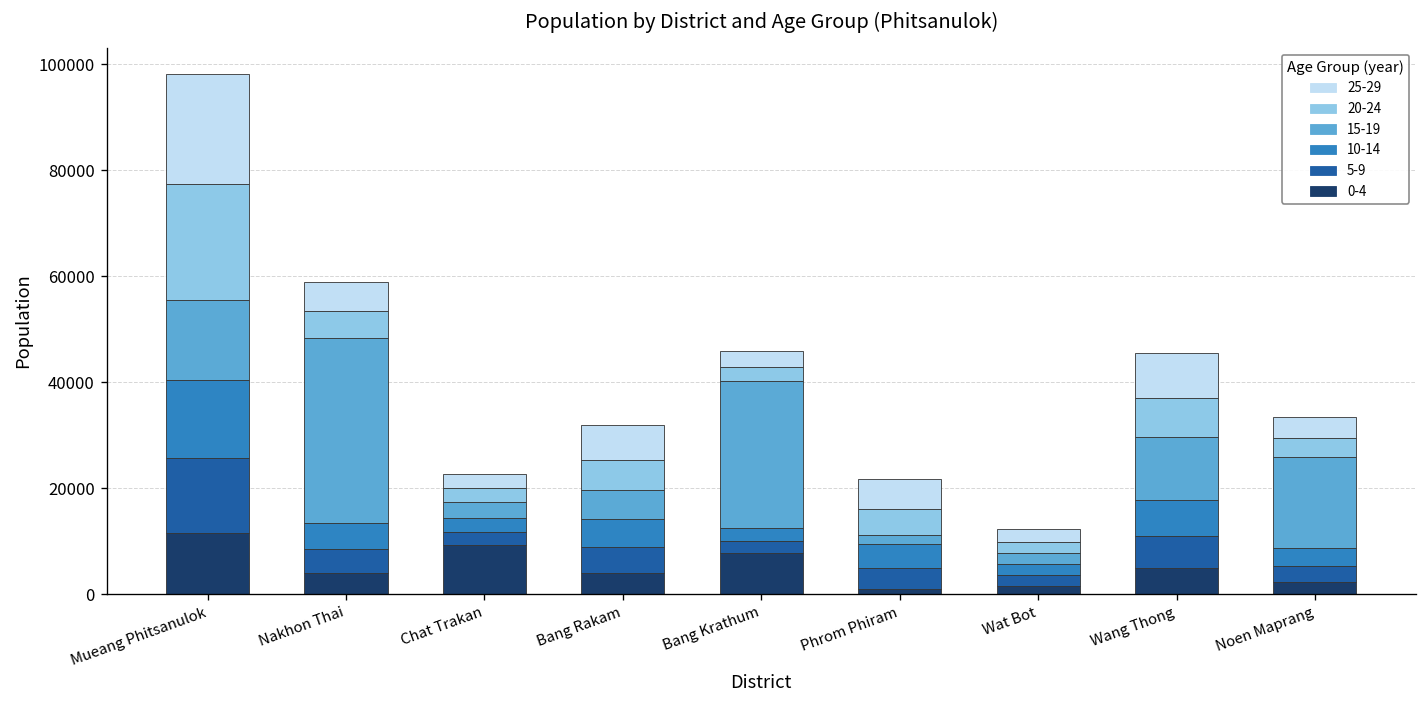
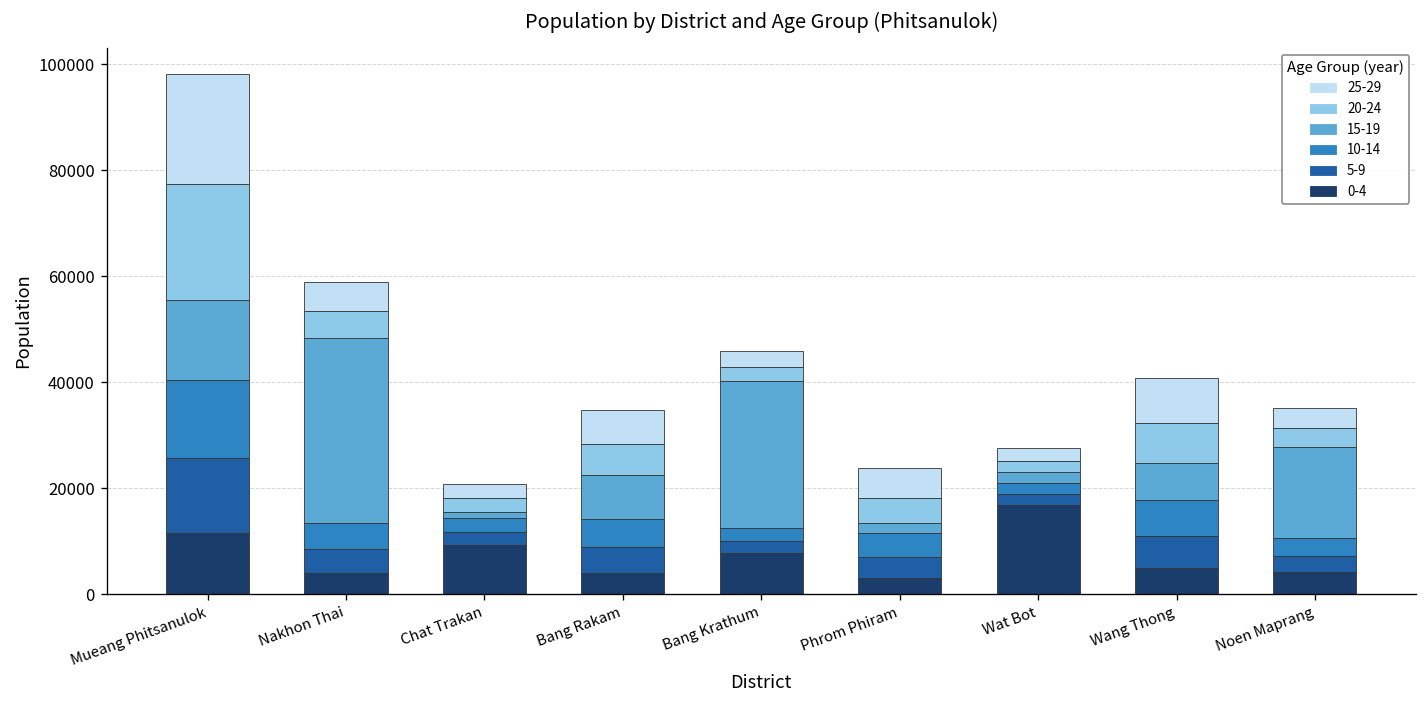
  {
    "0-4": {
      "Mueang Phitsanulok": 12000,
      "Nakhon Thai": 4000,
      "Chat Trakan": 9000,
      "Bang Rakam": 4000,
      "Bang Krathum": 8000,
-     "Phrom Phiram": 1000,
-     "Wat Bot": 2000,
+     "Phrom Phiram": 3000,
+     "Wat Bot": 17000,
      "Wang Thong": 5000,
-     "Noen Maprang": 2000
+     "Noen Maprang": 4000
    },
    "15-19": {
      "Mueang Phitsanulok": 15000,
      "Nakhon Thai": 35000,
-     "Chat Trakan": 3000,
-     "Bang Rakam": 6000,
+     "Chat Trakan": 1000,
+     "Bang Rakam": 8000,
      "Bang Krathum": 28000,
      "Phrom Phiram": 2000,
      "Wat Bot": 2000,
-     "Wang Thong": 12000,
+     "Wang Thong": 7000,
      "Noen Maprang": 17000
    }
  }
